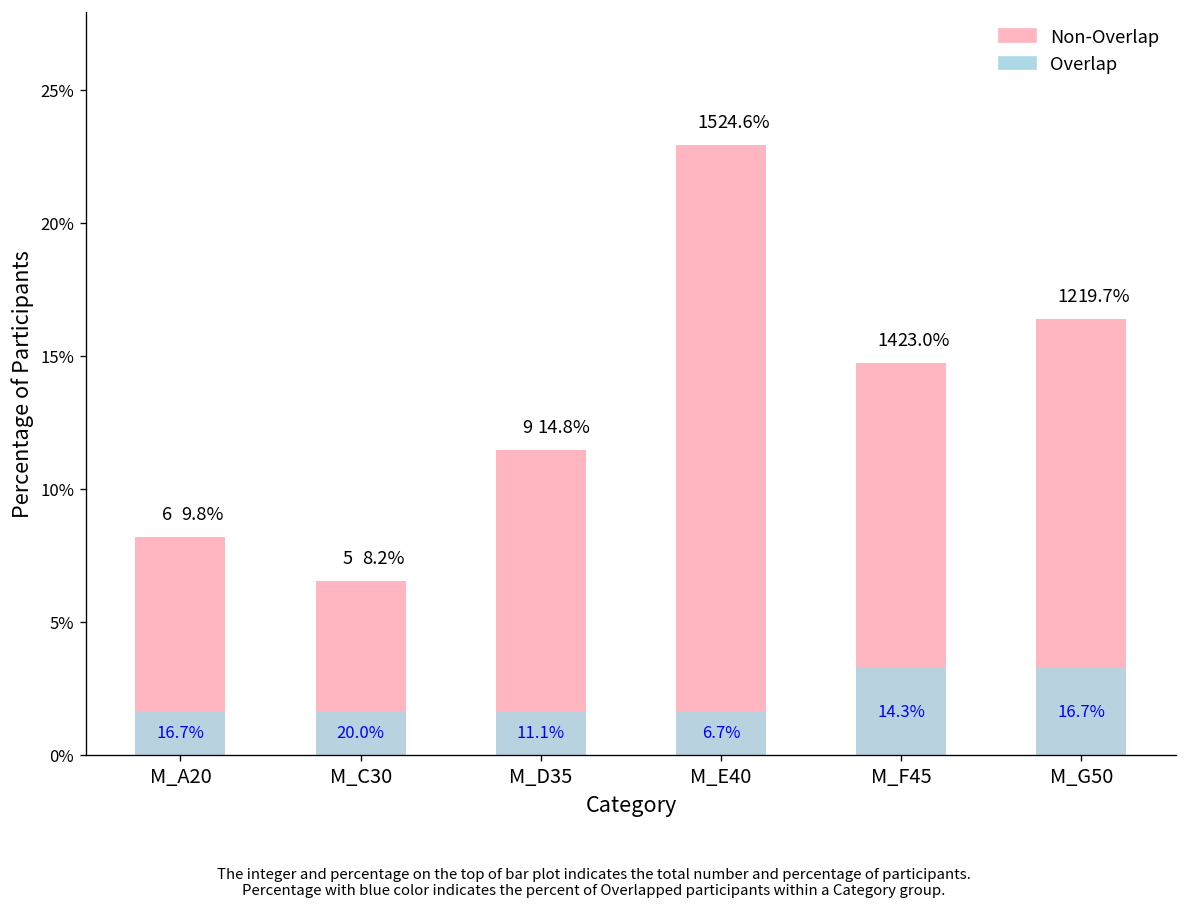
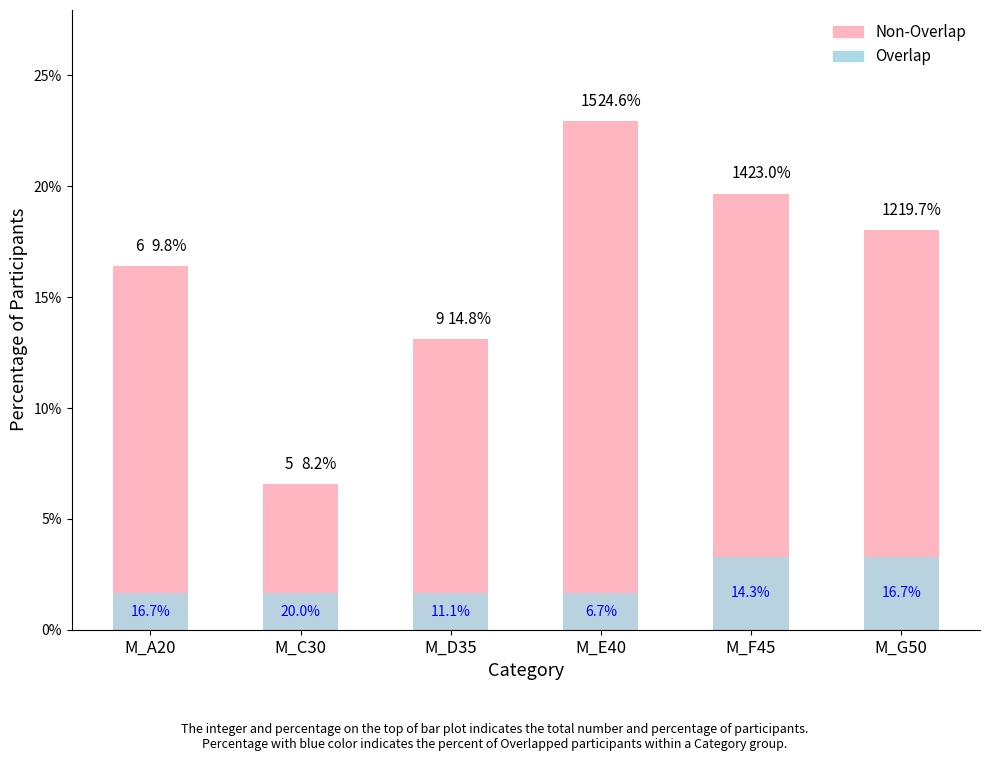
  {
    "Non-Overlap": {
-     "M_A20": "8.2%",
-     "M_D35": "11.5%",
-     "M_F45": "14.8%",
-     "M_G50": "16.4%"
+     "M_A20": "16.4%",
+     "M_D35": "13.1%",
+     "M_F45": "19.7%",
+     "M_G50": "18.0%"
    }
  }
